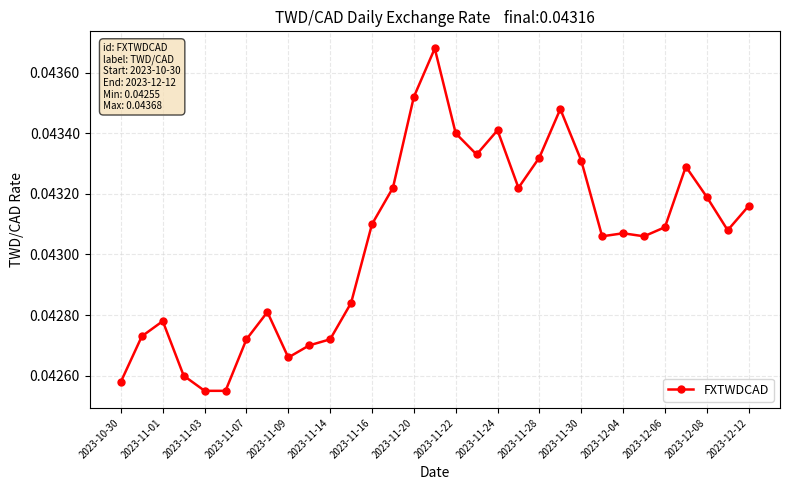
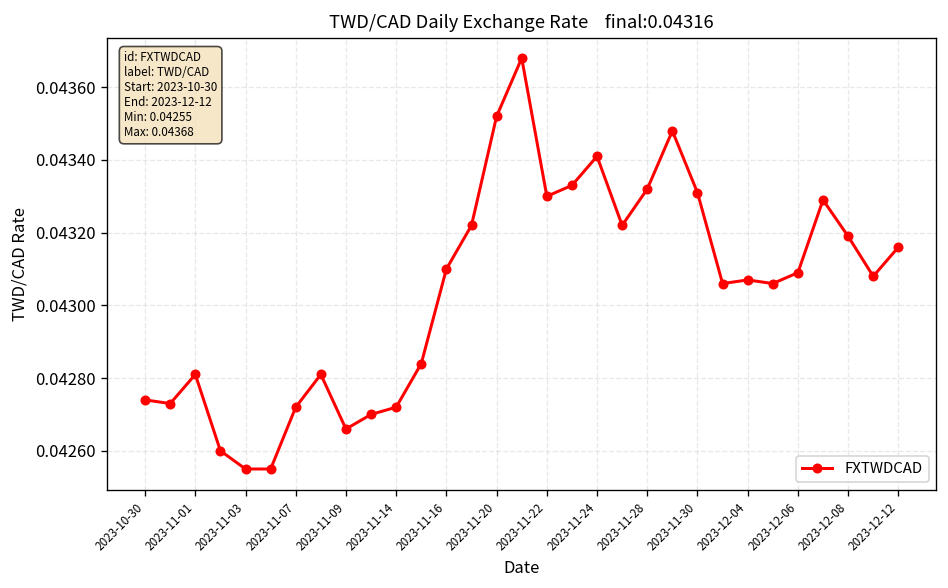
  {
-   "2023-10-30": 0.04258,
-   "2023-11-01": 0.04278,
+   "2023-10-30": 0.04274,
+   "2023-11-01": 0.04281,
    "2023-11-03": 0.04255,
    "2023-11-07": 0.04272,
    "2023-11-09": 0.04266,
    "2023-11-14": 0.04272,
    "2023-11-16": 0.04310,
    "2023-11-20": 0.04352,
-   "2023-11-22": 0.0434,
+   "2023-11-22": 0.0433,
    "2023-11-24": 0.04341,
    "2023-11-28": 0.04332,
    "2023-11-30": 0.04331,
    "2023-12-04": 0.04307,
    "2023-12-06": 0.04309,
    "2023-12-08": 0.04319,
    "2023-12-12": 0.04316
  }
